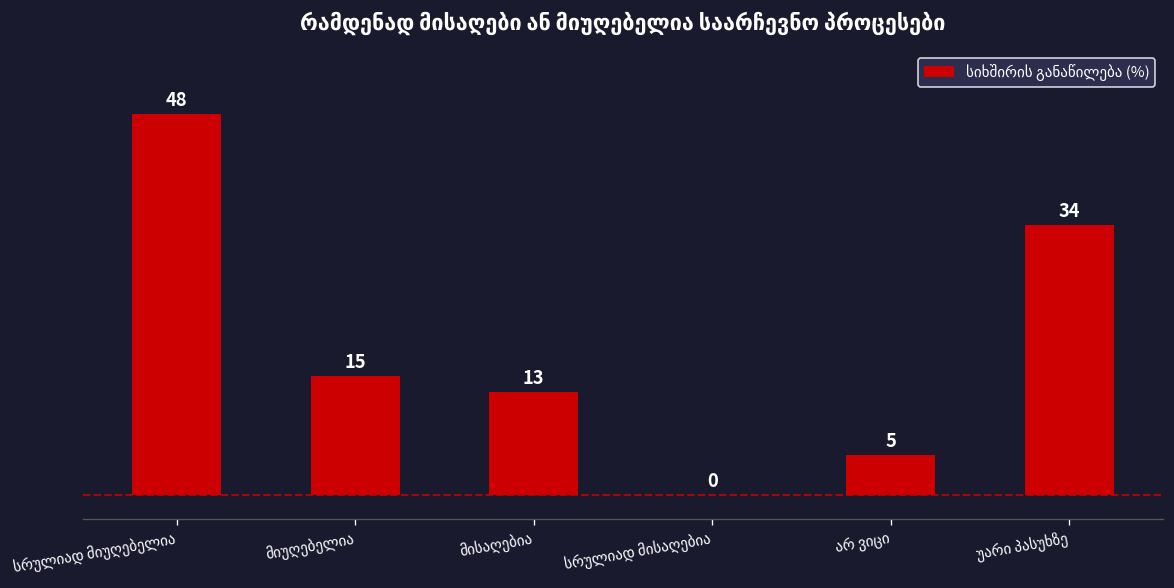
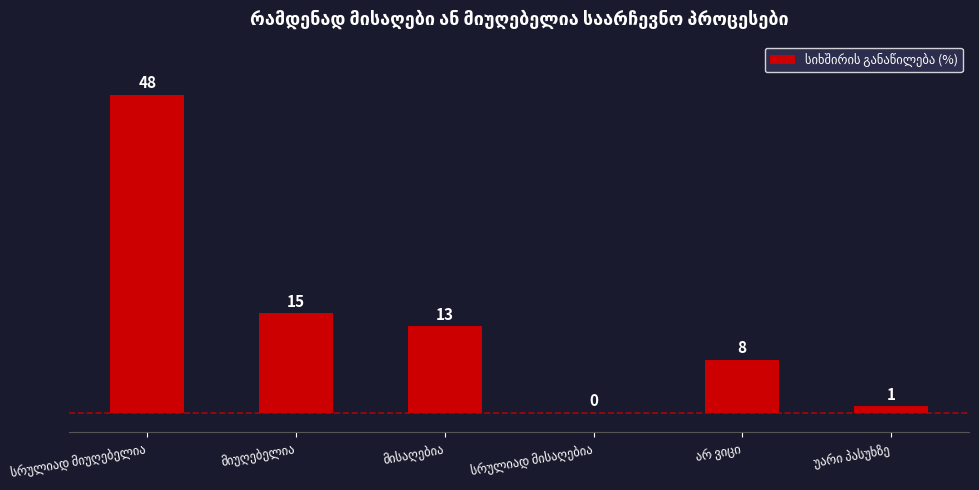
  {
    "სრულიად მიუღებელია": 48,
    "მიუღებელია": 15,
    "მისაღებია": 13,
    "სრულიად მისაღებია": 0,
-   "არ ვიცი": 5,
-   "უარი პასუხზე": 34
+   "არ ვიცი": 8,
+   "უარი პასუხზე": 1
  }
